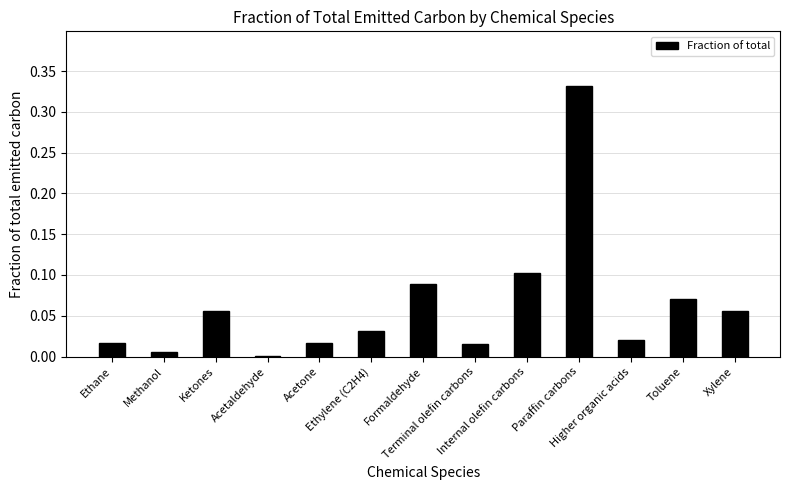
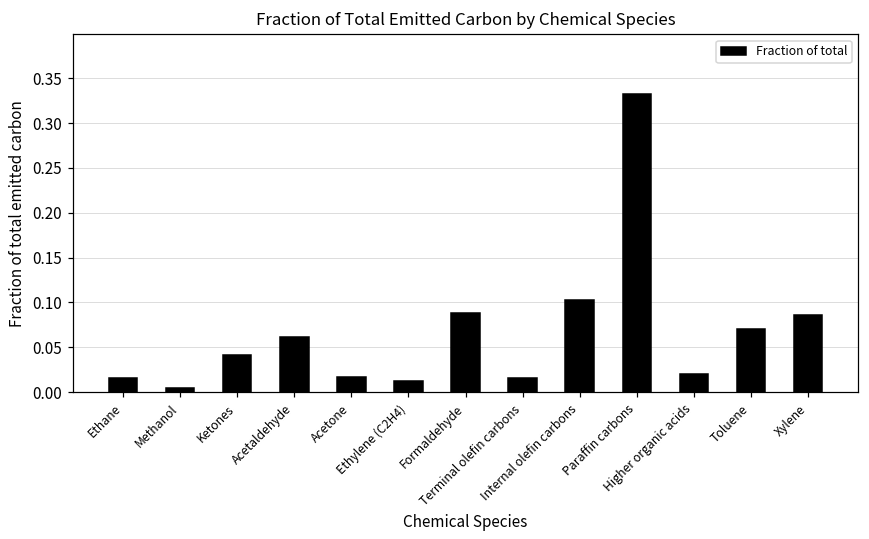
  {
    "Ethane": 0.02,
    "Methanol": 0.01,
-   "Ketones": 0.06,
-   "Acetaldehyde": 0.00,
+   "Ketones": 0.04,
+   "Acetaldehyde": 0.06,
    "Acetone": 0.02,
-   "Ethylene (C2H4)": 0.03,
+   "Ethylene (C2H4)": 0.01,
    "Formaldehyde": 0.09,
    "Terminal olefin carbons": 0.02,
    "Internal olefin carbons": 0.10,
    "Paraffin carbons": 0.33,
    "Higher organic acids": 0.02,
    "Toluene": 0.07,
-   "Xylene": 0.06
+   "Xylene": 0.09
  }
